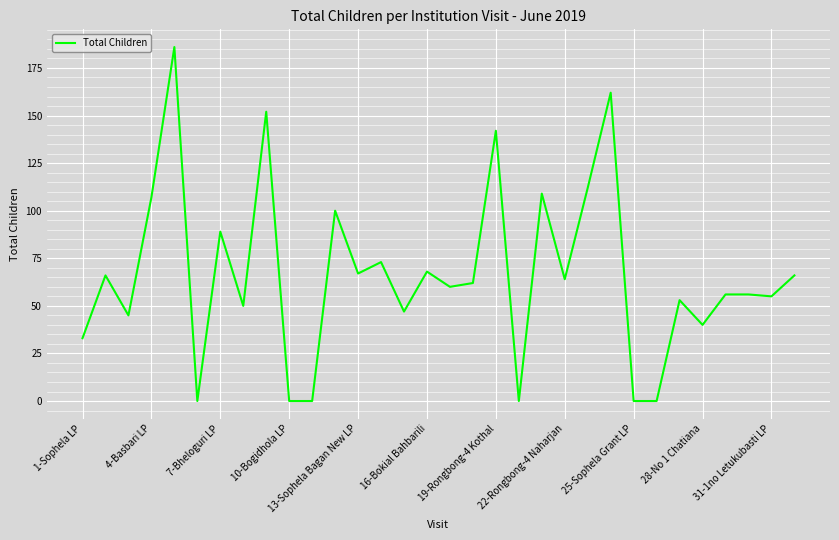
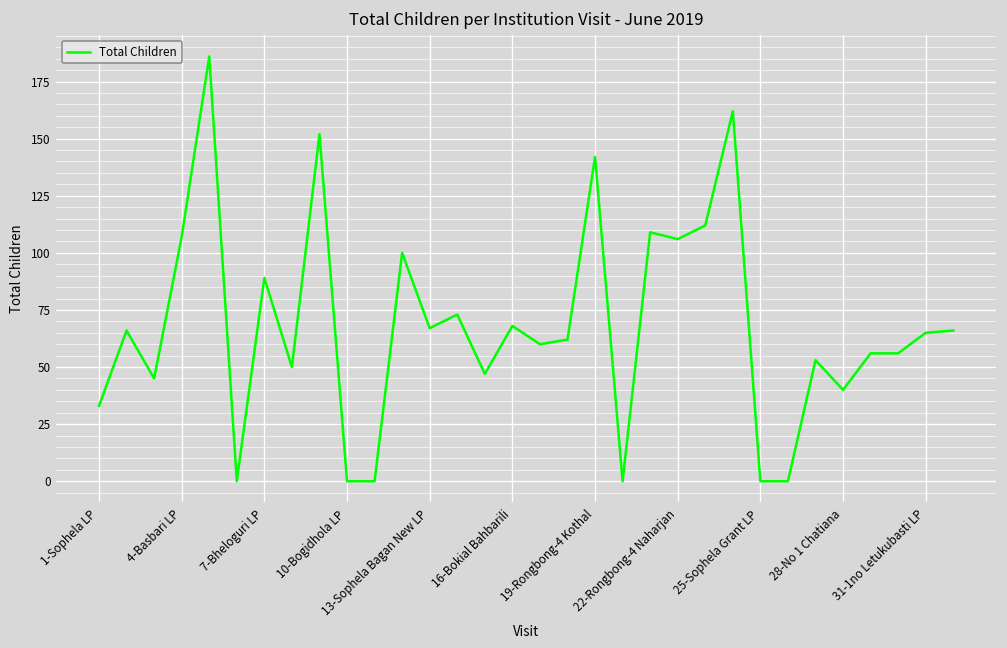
  {
    "1-Sophela LP": 33,
    "4-Basbari LP": 107,
    "7-Bheloguri LP": 89,
    "10-Bogidhola LP": 0,
    "13-Sophela Bagan New LP": 67,
    "16-Bokial Bahbarili": 68,
    "19-Rongbong-4 Kothal": 142,
-   "22-Rongbong-4 Naharjan": 64,
+   "22-Rongbong-4 Naharjan": 106,
    "25-Sophela Grant LP": 0,
    "28-No 1 Chatiana": 40,
-   "31-1no Letukubasti LP": 55
+   "31-1no Letukubasti LP": 65
  }
